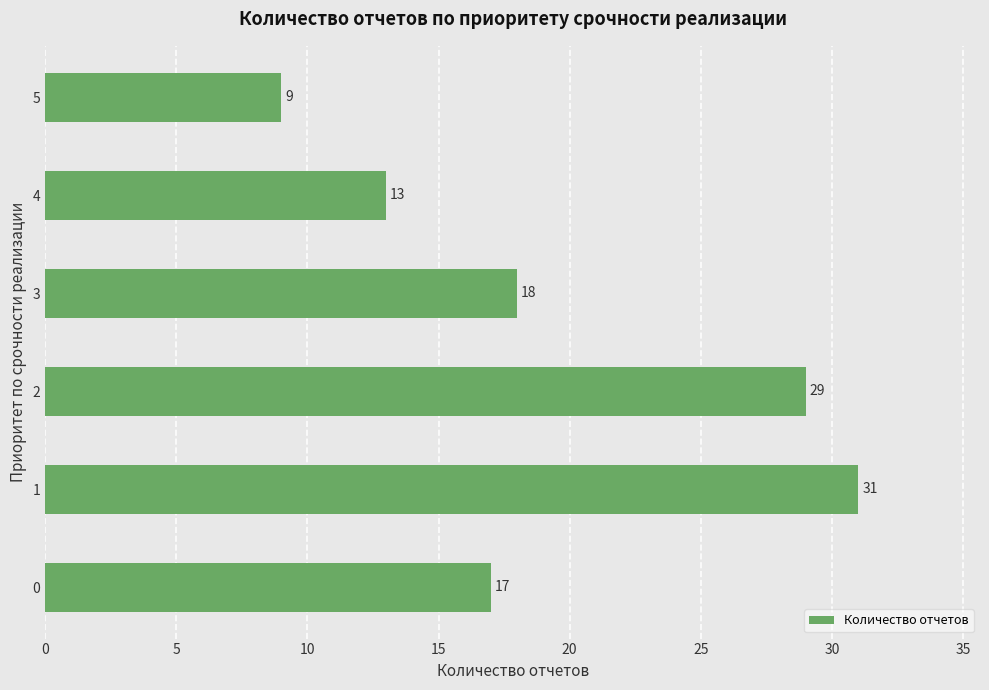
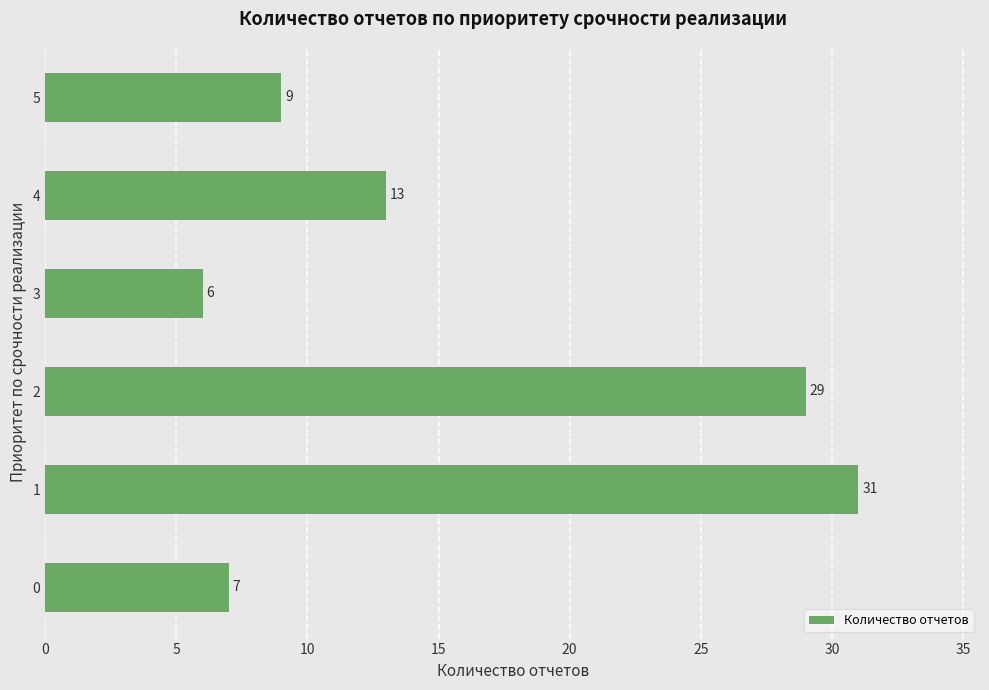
  {
    "5": 9,
    "4": 13,
-   "3": 18,
+   "3": 6,
    "2": 29,
    "1": 31,
-   "0": 17
+   "0": 7
  }
